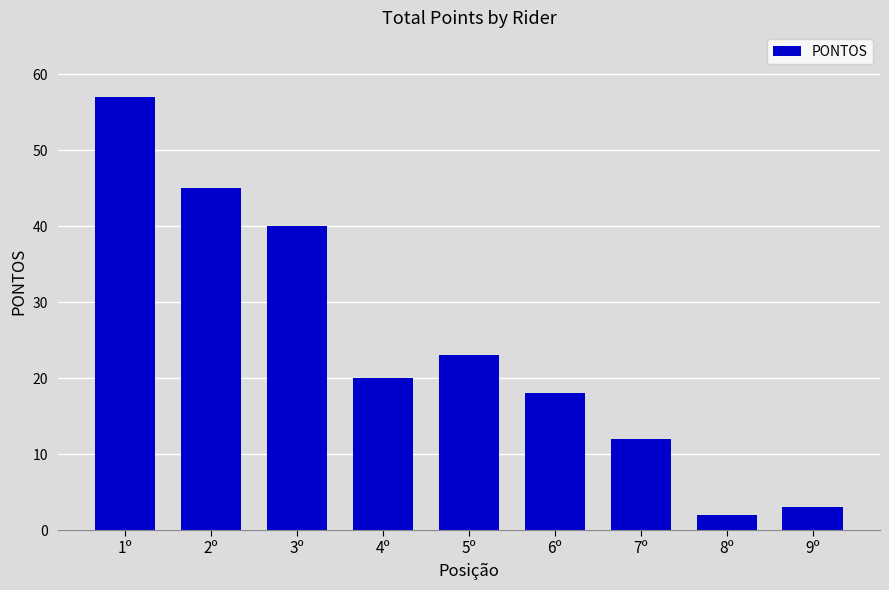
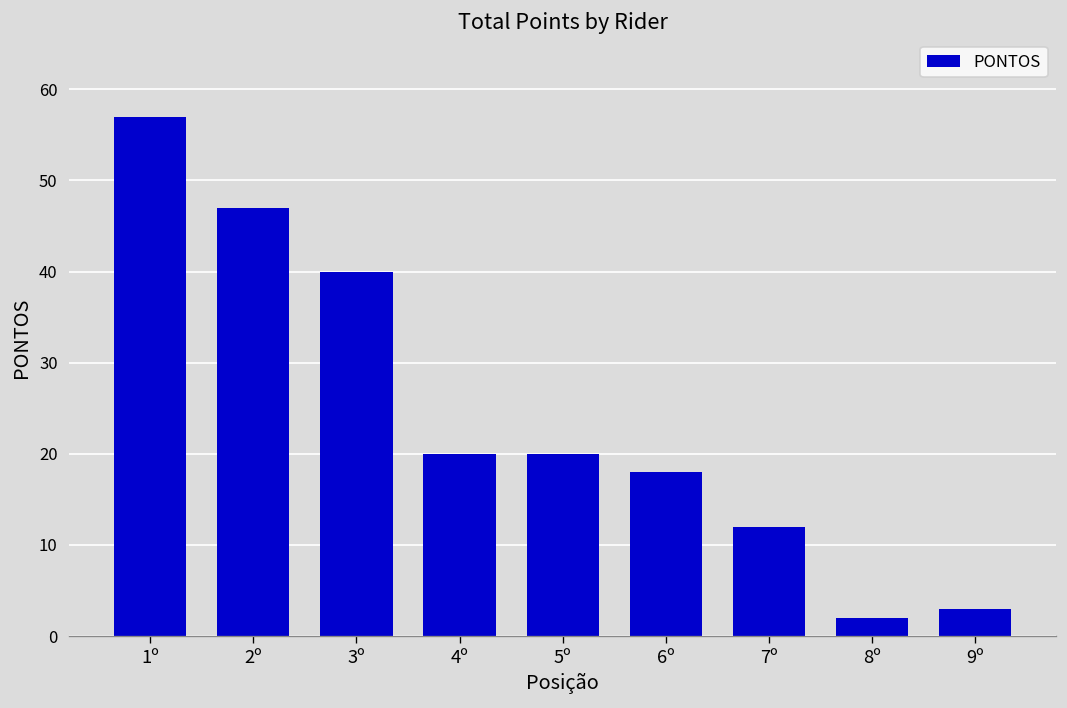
  {
    "1º": 57,
-   "2º": 45,
+   "2º": 47,
    "3º": 40,
    "4º": 20,
-   "5º": 23,
+   "5º": 20,
    "6º": 18,
    "7º": 12,
    "8º": 2,
    "9º": 3
  }
